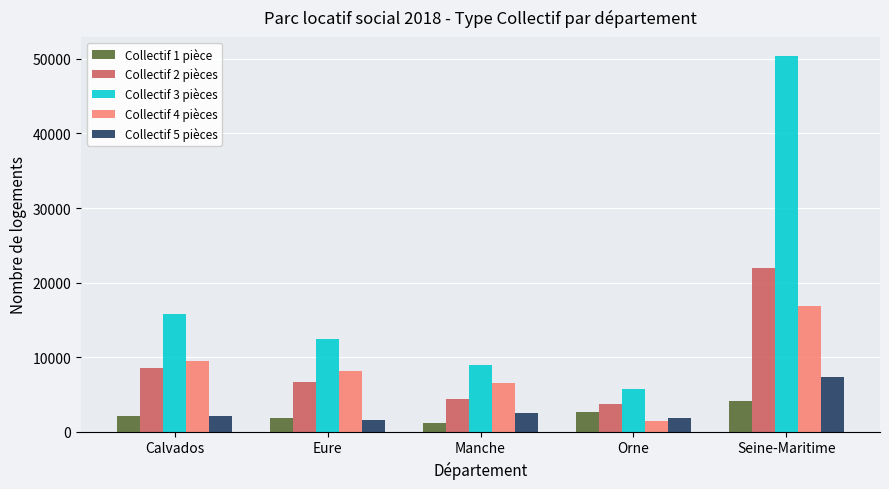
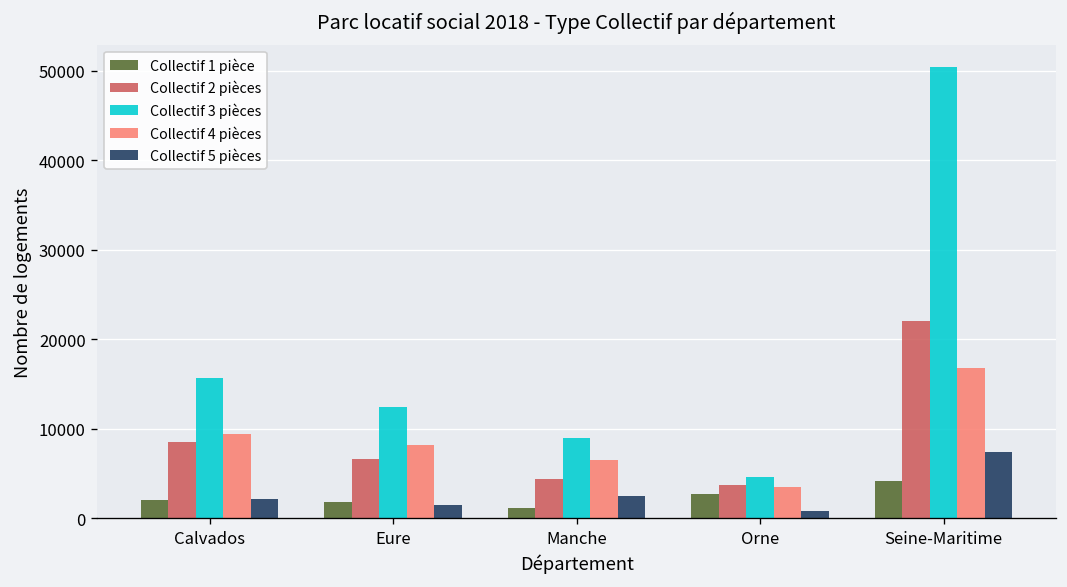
  {
    "Collectif 1 pièce": {
      "Calvados": 2000,
      "Eure": 2000,
      "Manche": 1000,
      "Orne": 3000,
      "Seine-Maritime": 4000
    },
    "Collectif 2 pièces": {
      "Calvados": 9000,
      "Eure": 7000,
      "Manche": 4000,
      "Orne": 4000,
      "Seine-Maritime": 22000
    },
    "Collectif 3 pièces": {
      "Calvados": 16000,
      "Eure": 12000,
      "Manche": 9000,
-     "Orne": 6000,
+     "Orne": 5000,
      "Seine-Maritime": 50000
    },
    "Collectif 4 pièces": {
      "Calvados": 9000,
      "Eure": 8000,
      "Manche": 7000,
-     "Orne": 1000,
+     "Orne": 4000,
      "Seine-Maritime": 17000
    },
    "Collectif 5 pièces": {
      "Calvados": 2000,
      "Eure": 2000,
      "Manche": 2000,
-     "Orne": 2000,
+     "Orne": 1000,
      "Seine-Maritime": 7000
    }
  }
